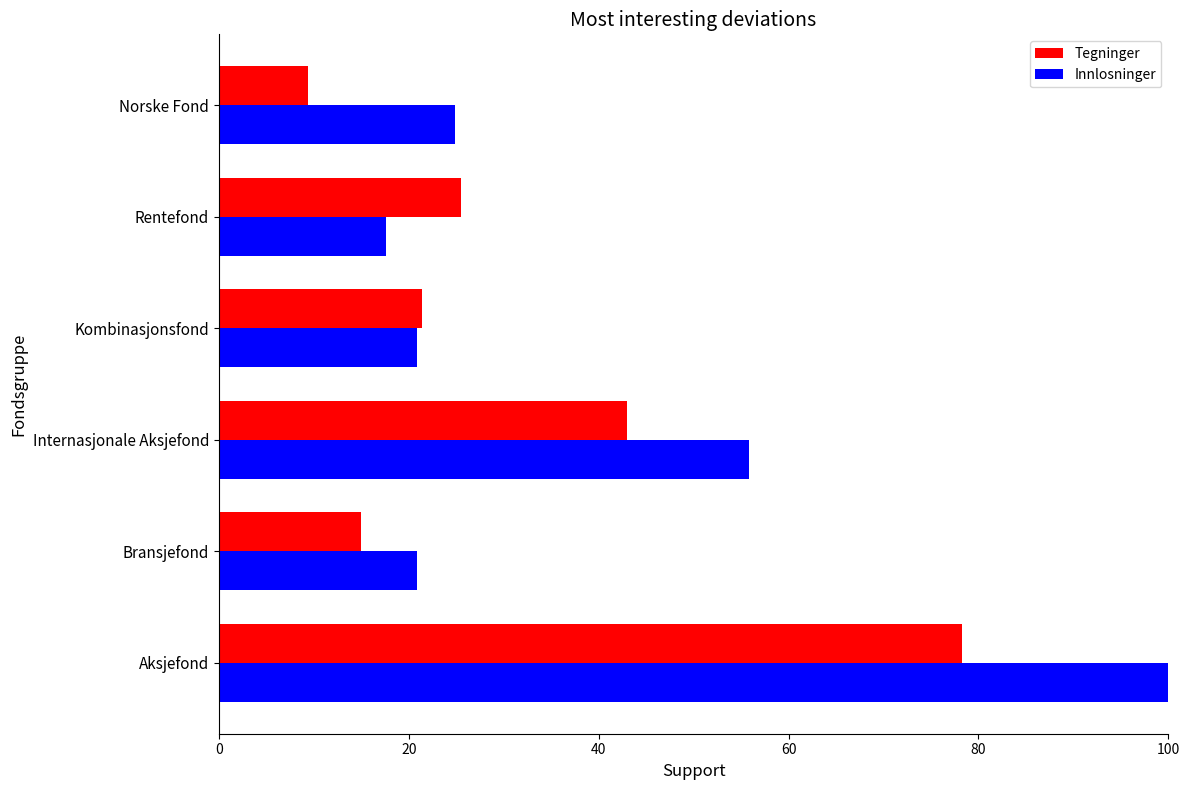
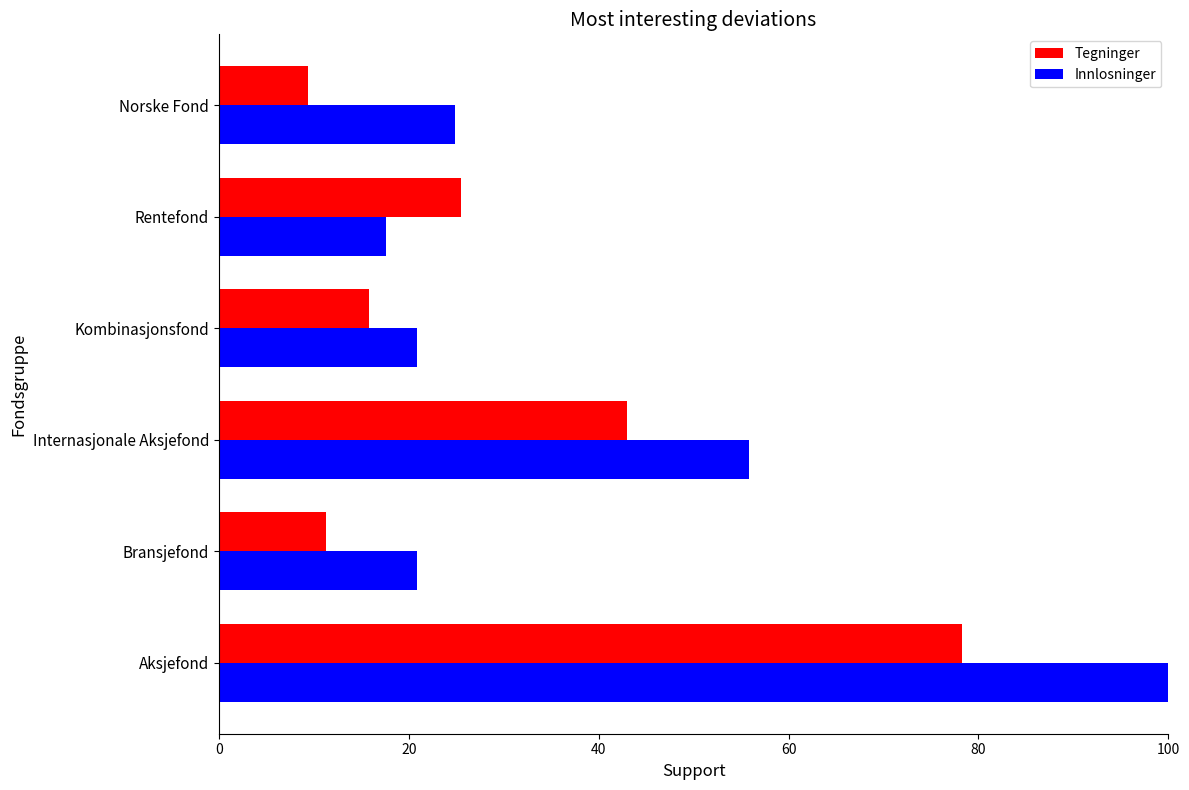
  {
    "Tegninger": {
      "Norske Fond": 9,
      "Rentefond": 26,
-     "Kombinasjonsfond": 21,
+     "Kombinasjonsfond": 16,
      "Internasjonale Aksjefond": 43,
-     "Bransjefond": 15,
+     "Bransjefond": 11,
      "Aksjefond": 78
    },
    "Innlosninger": {
      "Norske Fond": 25,
      "Rentefond": 18,
      "Kombinasjonsfond": 21,
      "Internasjonale Aksjefond": 56,
      "Bransjefond": 21,
      "Aksjefond": 100
    }
  }
